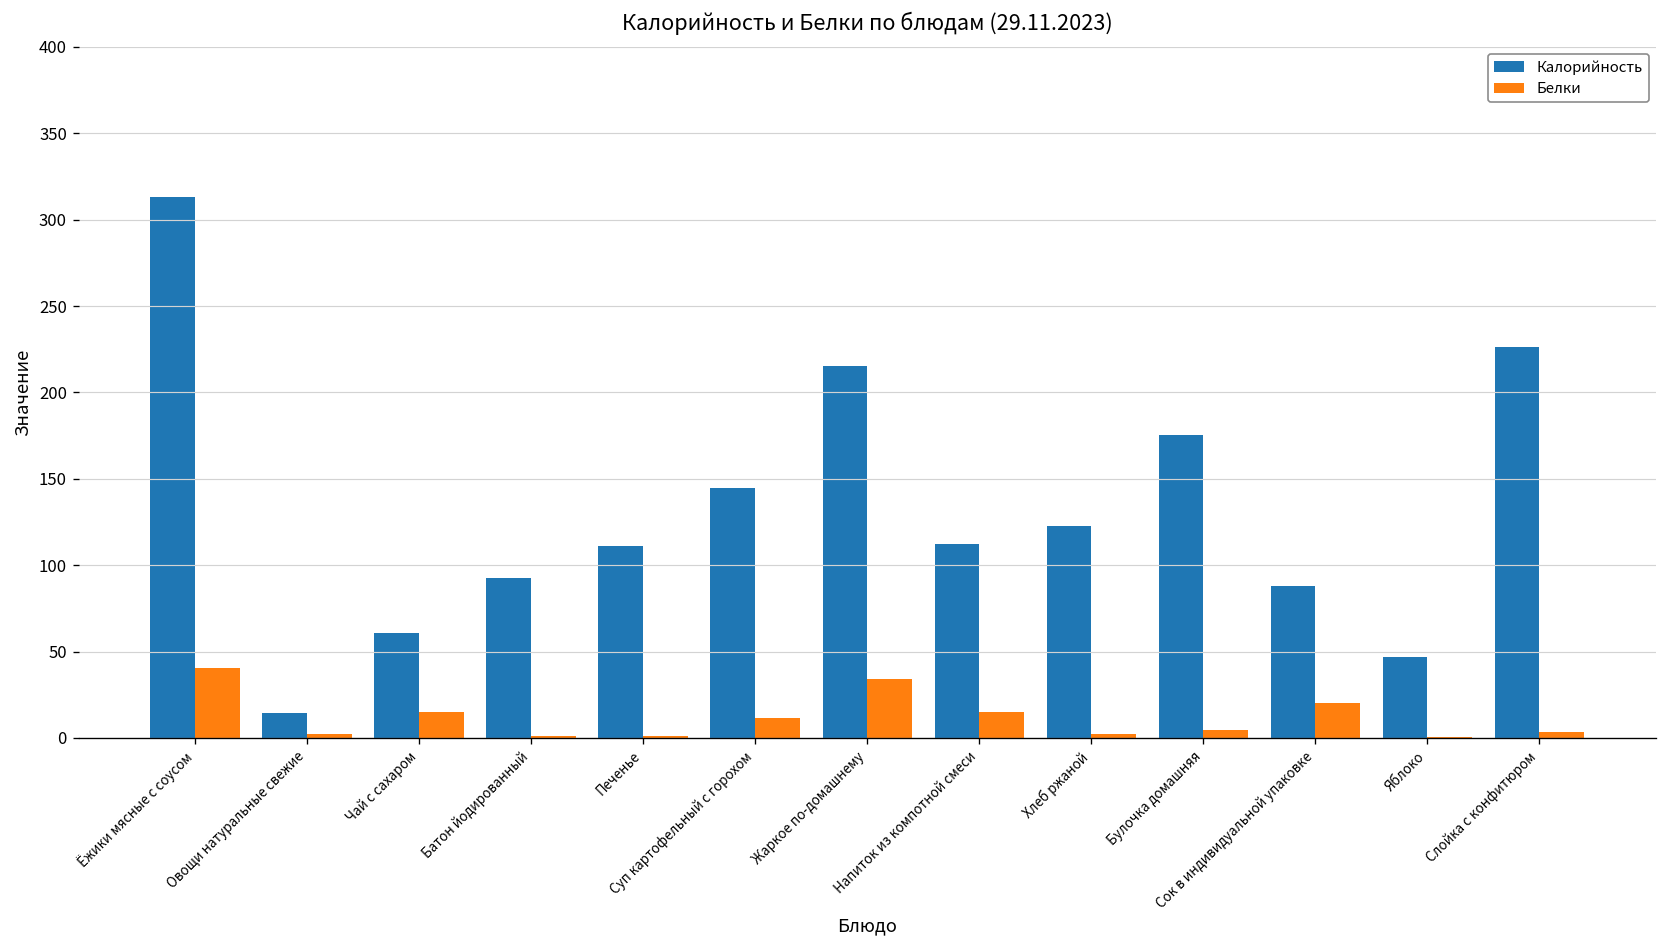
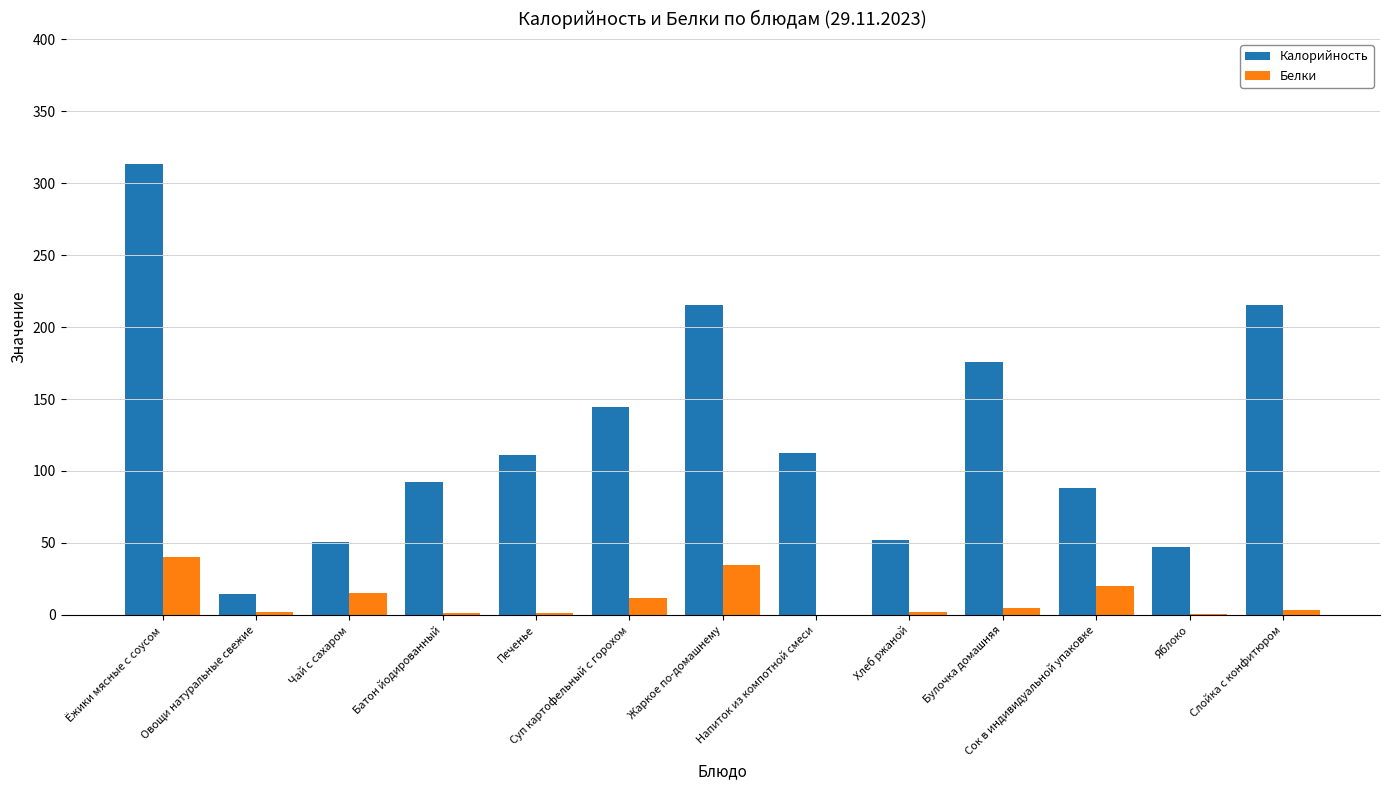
  {
    "Калорийность": {
      "Ёжики мясные с соусом": 313,
      "Овощи натуральные свежие": 15,
-     "Чай с сахаром": 61,
+     "Чай с сахаром": 50,
      "Батон йодированный": 93,
      "Печенье": 111,
      "Суп картофельный с горохом": 145,
      "Жаркое по-домашнему": 215,
      "Напиток из компотной смеси": 112,
-     "Хлеб ржаной": 123,
+     "Хлеб ржаной": 52,
      "Булочка домашняя": 175,
      "Сок в индивидуальной упаковке": 88,
      "Яблоко": 47,
-     "Слойка с конфитюром": 226
+     "Слойка с конфитюром": 215
    },
    "Белки": {
      "Ёжики мясные с соусом": 40,
      "Овощи натуральные свежие": 2,
      "Чай с сахаром": 15,
      "Суп картофельный с горохом": 12,
      "Жаркое по-домашнему": 34,
-     "Напиток из компотной смеси": 15,
+     "Напиток из компотной смеси": 0,
      "Хлеб ржаной": 2,
      "Булочка домашняя": 5,
      "Сок в индивидуальной упаковке": 20,
      "Слойка с конфитюром": 4
    }
  }
